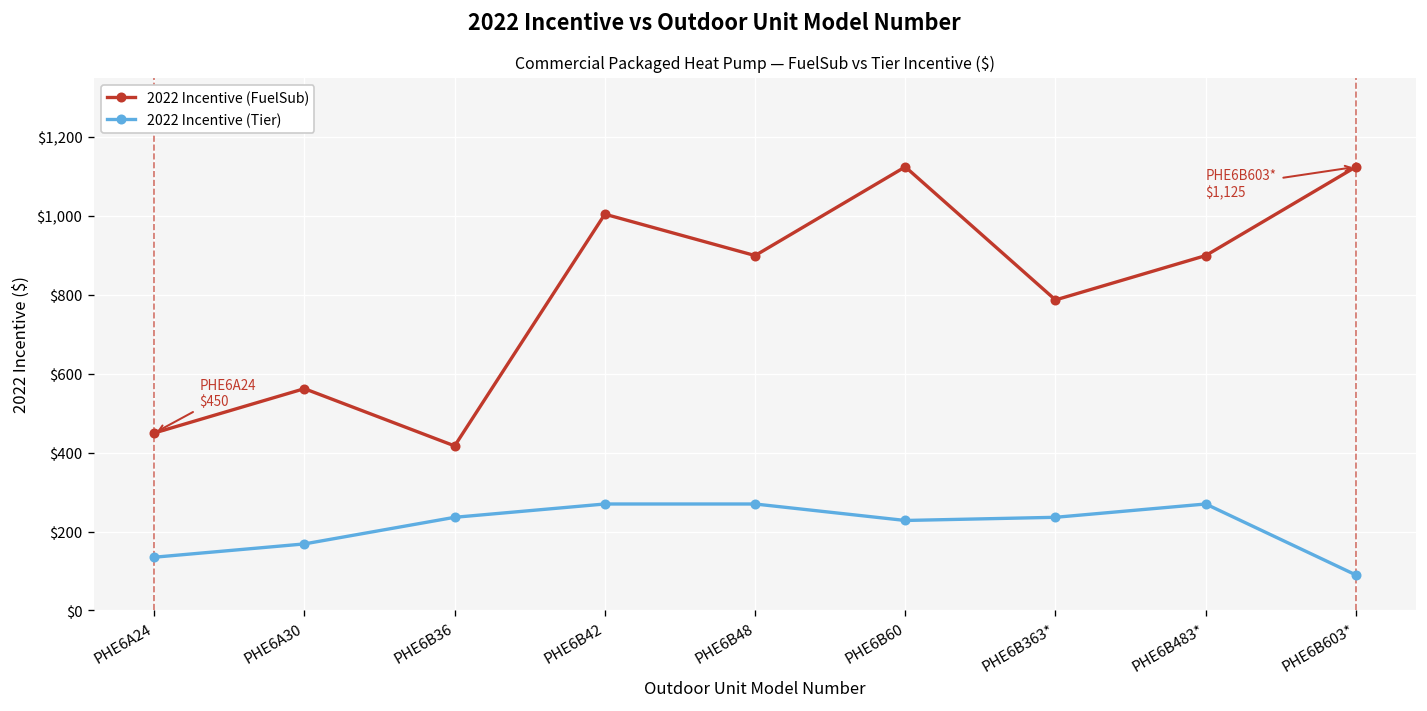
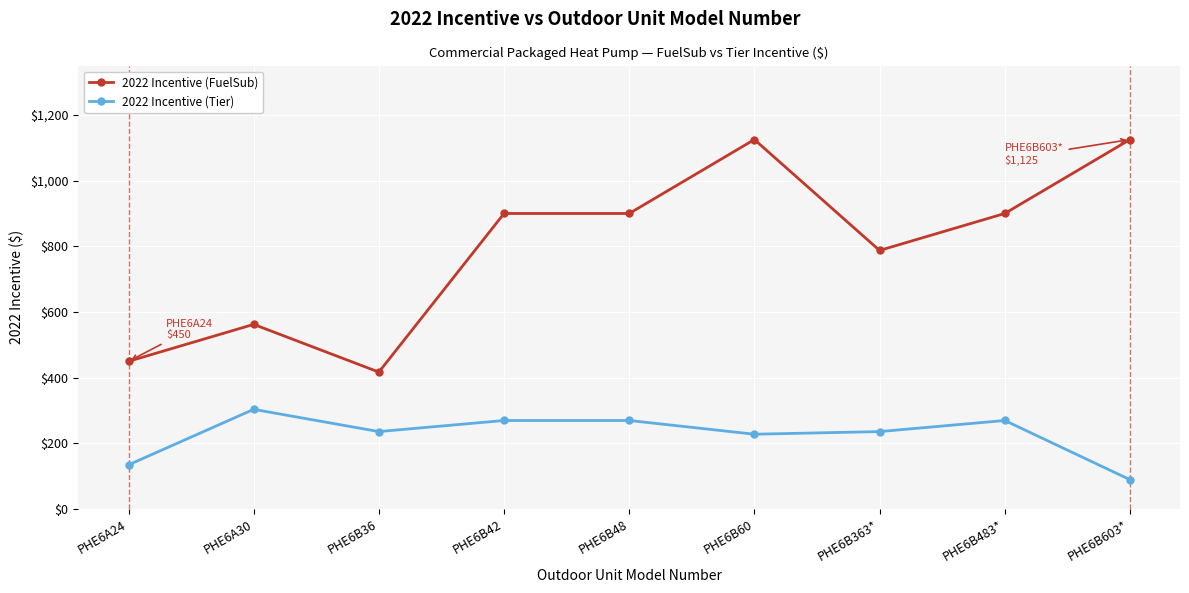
  {
    "2022 Incentive (FuelSub)": {
      "PHE6A30": "$560",
      "PHE6B36": "$420",
-     "PHE6B42": "$1,010",
+     "PHE6B42": "$900",
      "PHE6B48": "$900",
      "PHE6B60": "$1,130",
      "PHE6B363*": "$790",
      "PHE6B483*": "$900"
    },
    "2022 Incentive (Tier)": {
      "PHE6A24": "$140",
-     "PHE6A30": "$170",
+     "PHE6A30": "$300",
      "PHE6B36": "$240",
      "PHE6B42": "$270",
      "PHE6B48": "$270",
      "PHE6B60": "$230",
      "PHE6B363*": "$240",
      "PHE6B483*": "$270",
      "PHE6B603*": "$90"
    }
  }
